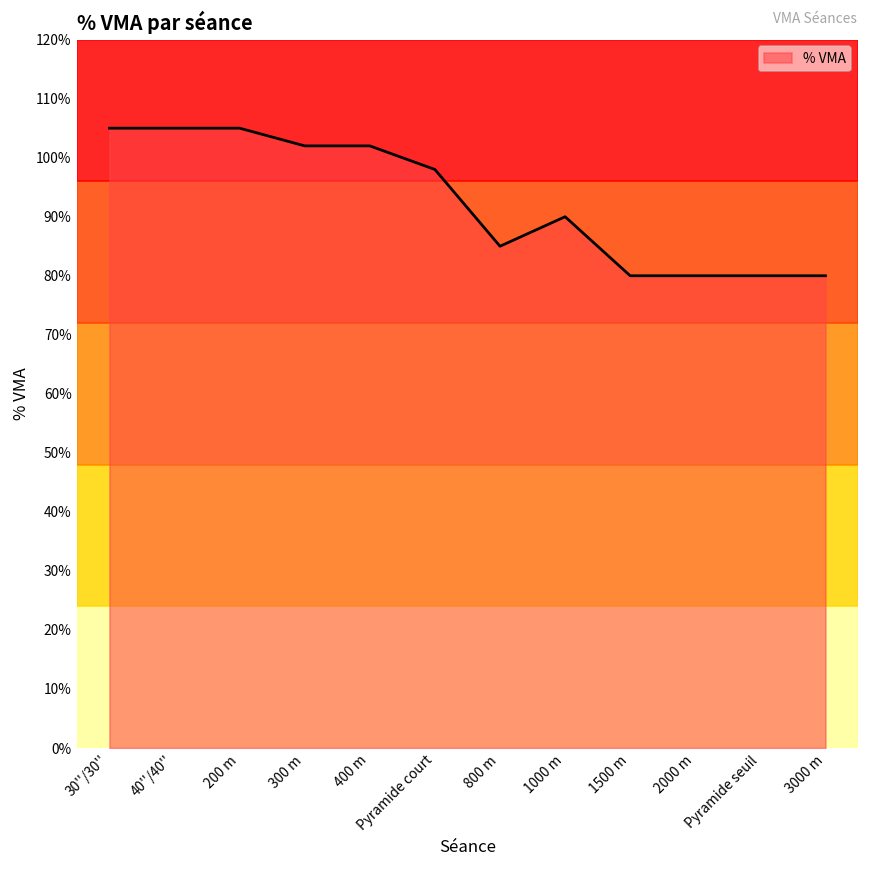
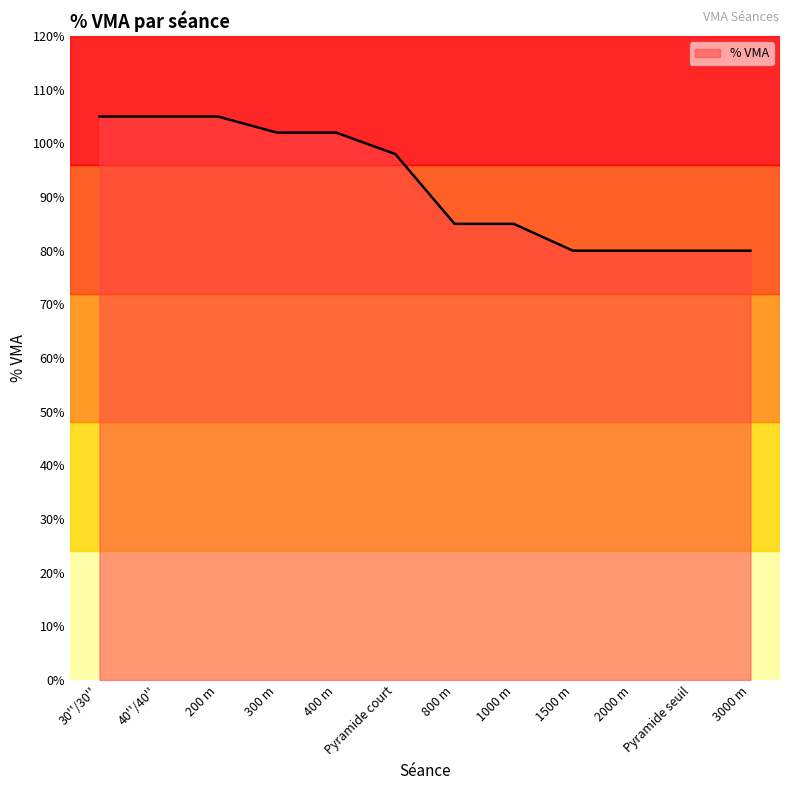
  {
    "30''/30''": "105%",
    "40''/40''": "105%",
    "200 m": "105%",
    "300 m": "102%",
    "400 m": "102%",
    "Pyramide court": "98%",
    "800 m": "85%",
-   "1000 m": "90%",
+   "1000 m": "85%",
    "1500 m": "80%",
    "2000 m": "80%",
    "Pyramide seuil": "80%",
    "3000 m": "80%"
  }
